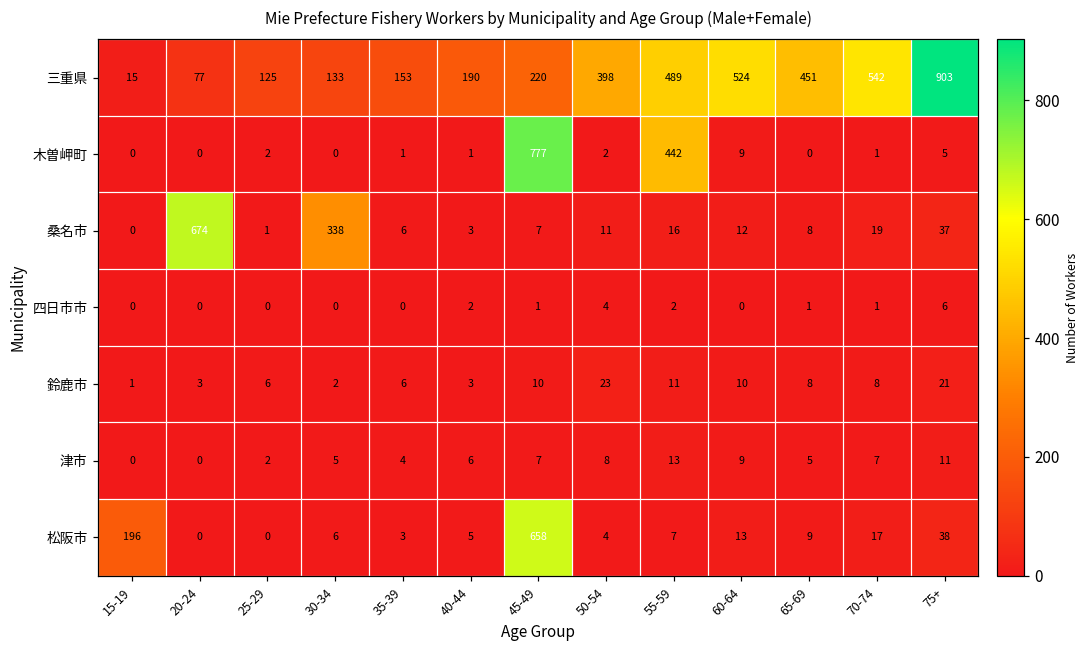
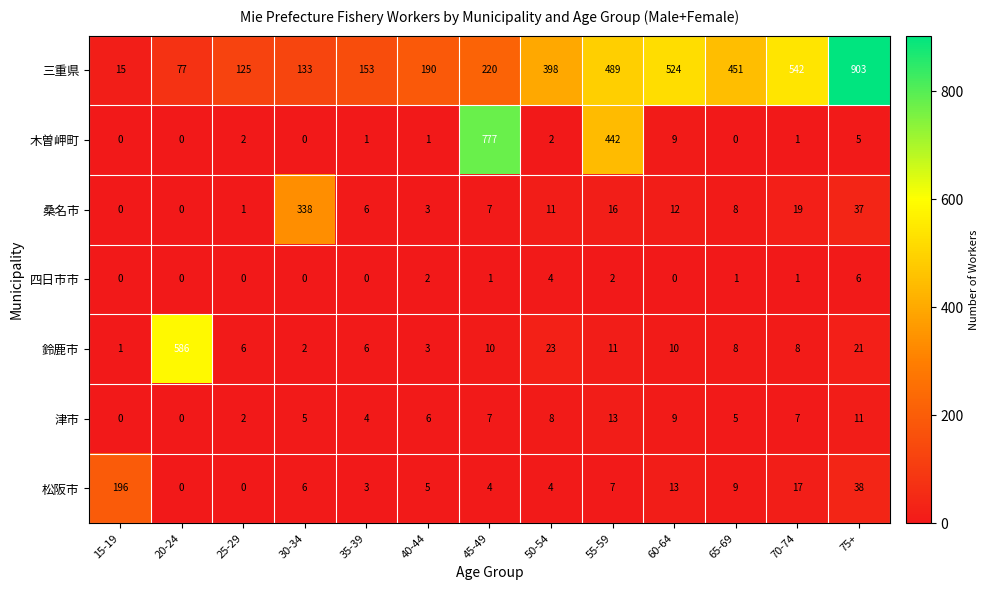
  {
    "三重県": {
      "15-19": 15,
      "20-24": 77,
      "25-29": 125,
      "30-34": 133,
      "35-39": 153,
      "40-44": 190,
      "45-49": 220,
      "50-54": 398,
      "55-59": 489,
      "60-64": 524,
      "65-69": 451,
      "70-74": 542,
      "75+": 903
    },
    "木曽岬町": {
      "15-19": 0,
      "20-24": 0,
      "25-29": 2,
      "30-34": 0,
      "35-39": 1,
      "40-44": 1,
      "45-49": 777,
      "50-54": 2,
      "55-59": 442,
      "60-64": 9,
      "65-69": 0,
      "70-74": 1,
      "75+": 5
    },
    "桑名市": {
      "15-19": 0,
-     "20-24": 674,
+     "20-24": 0,
      "25-29": 1,
      "30-34": 338,
      "35-39": 6,
      "40-44": 3,
      "45-49": 7,
      "50-54": 11,
      "55-59": 16,
      "60-64": 12,
      "65-69": 8,
      "70-74": 19,
      "75+": 37
    },
    "四日市市": {
      "15-19": 0,
      "20-24": 0,
      "25-29": 0,
      "30-34": 0,
      "35-39": 0,
      "40-44": 2,
      "45-49": 1,
      "50-54": 4,
      "55-59": 2,
      "60-64": 0,
      "65-69": 1,
      "70-74": 1,
      "75+": 6
    },
    "鈴鹿市": {
      "15-19": 1,
-     "20-24": 3,
+     "20-24": 586,
      "25-29": 6,
      "30-34": 2,
      "35-39": 6,
      "40-44": 3,
      "45-49": 10,
      "50-54": 23,
      "55-59": 11,
      "60-64": 10,
      "65-69": 8,
      "70-74": 8,
      "75+": 21
    },
    "津市": {
      "15-19": 0,
      "20-24": 0,
      "25-29": 2,
      "30-34": 5,
      "35-39": 4,
      "40-44": 6,
      "45-49": 7,
      "50-54": 8,
      "55-59": 13,
      "60-64": 9,
      "65-69": 5,
      "70-74": 7,
      "75+": 11
    },
    "松阪市": {
      "15-19": 196,
      "20-24": 0,
      "25-29": 0,
      "30-34": 6,
      "35-39": 3,
      "40-44": 5,
-     "45-49": 658,
+     "45-49": 4,
      "50-54": 4,
      "55-59": 7,
      "60-64": 13,
      "65-69": 9,
      "70-74": 17,
      "75+": 38
    }
  }
